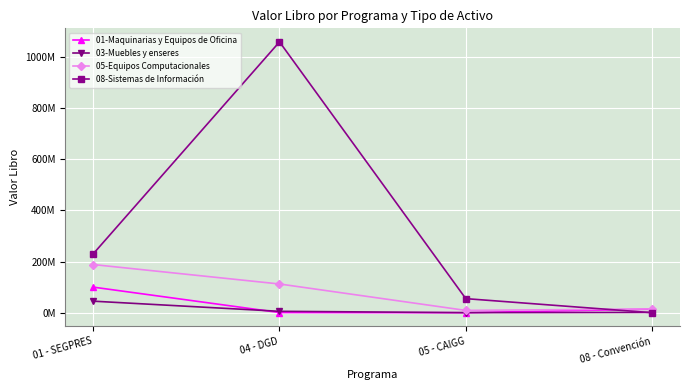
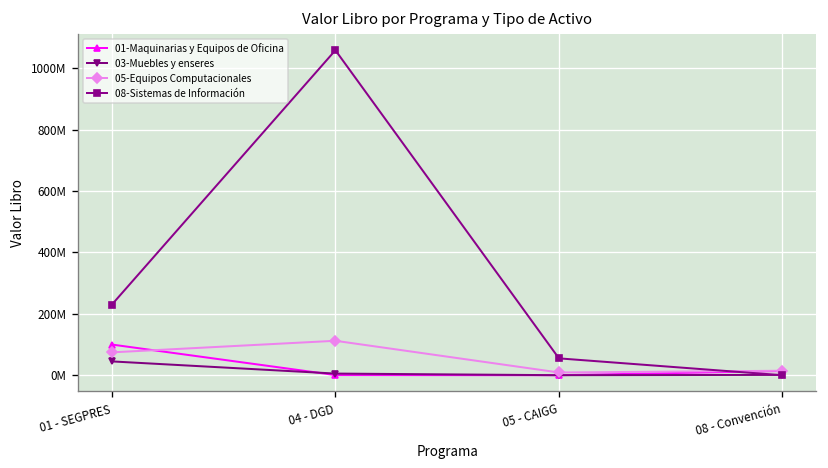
  {
    "01-Maquinarias y Equipos de Oficina": {
      "01 - SEGPRES": 100000000
    },
    "05-Equipos Computacionales": {
-     "01 - SEGPRES": 190000000,
+     "01 - SEGPRES": 70000000,
      "04 - DGD": 110000000
    }
  }
